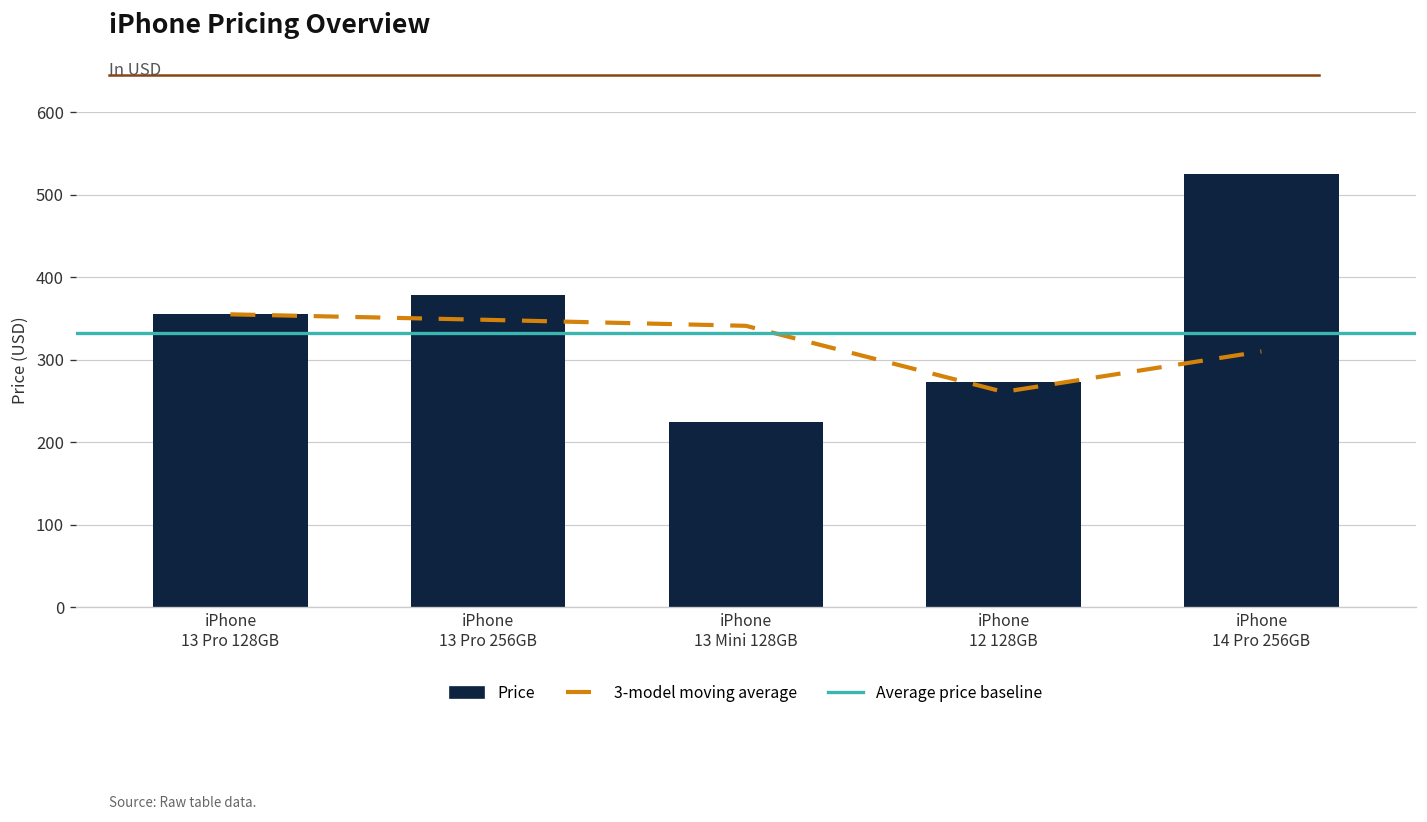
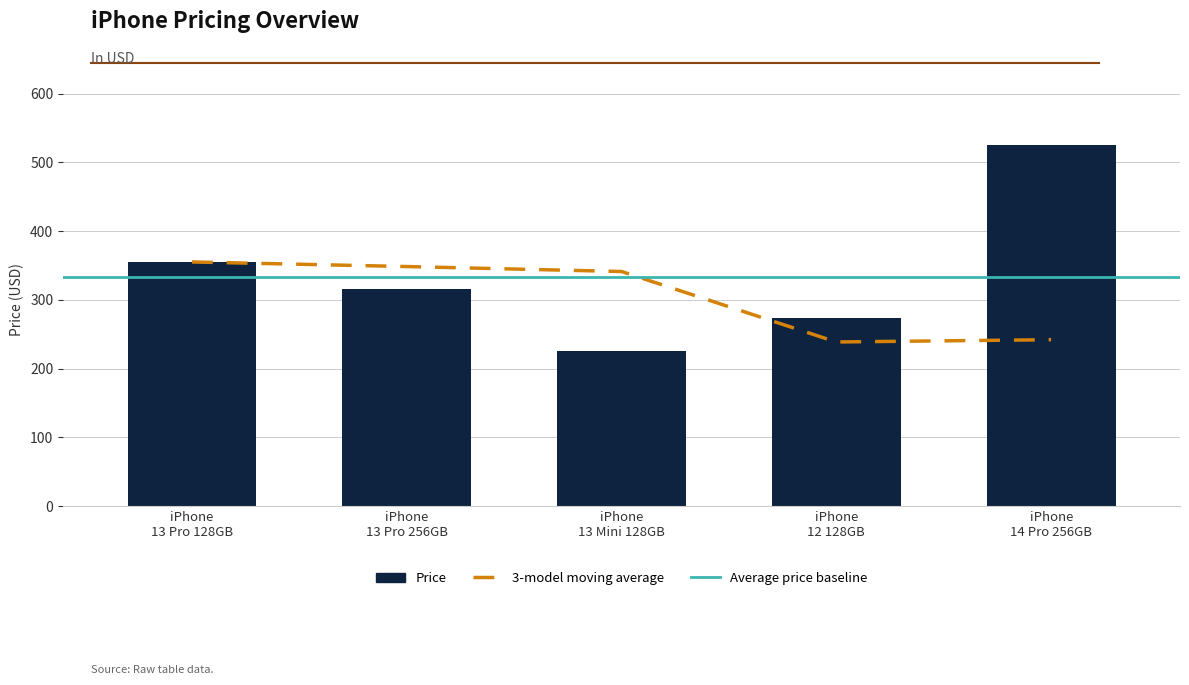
  {
    "Price": {
      "iPhone 13 Pro 128GB": 360,
-     "iPhone 13 Pro 256GB": 380,
+     "iPhone 13 Pro 256GB": 320,
      "iPhone 13 Mini 128GB": 230,
      "iPhone 12 128GB": 270,
      "iPhone 14 Pro 256GB": 530
    },
    "3-model moving average": {
      "iPhone 13 Pro 128GB": 360,
      "iPhone 13 Pro 256GB": 350,
      "iPhone 13 Mini 128GB": 340,
-     "iPhone 12 128GB": 260,
-     "iPhone 14 Pro 256GB": 310
+     "iPhone 12 128GB": 240,
+     "iPhone 14 Pro 256GB": 240
    }
  }
